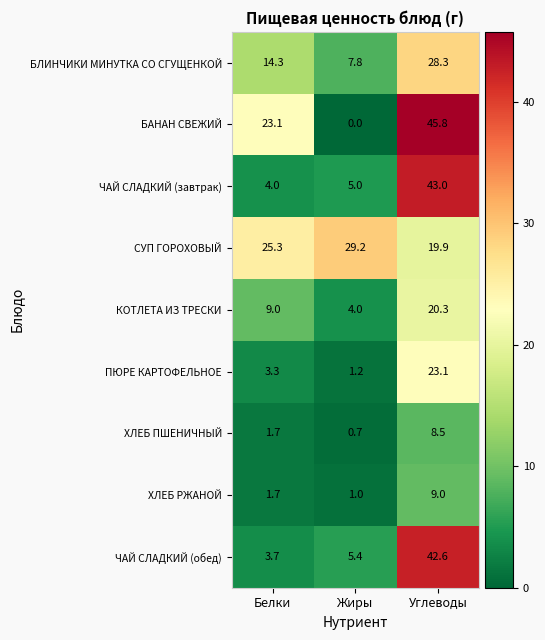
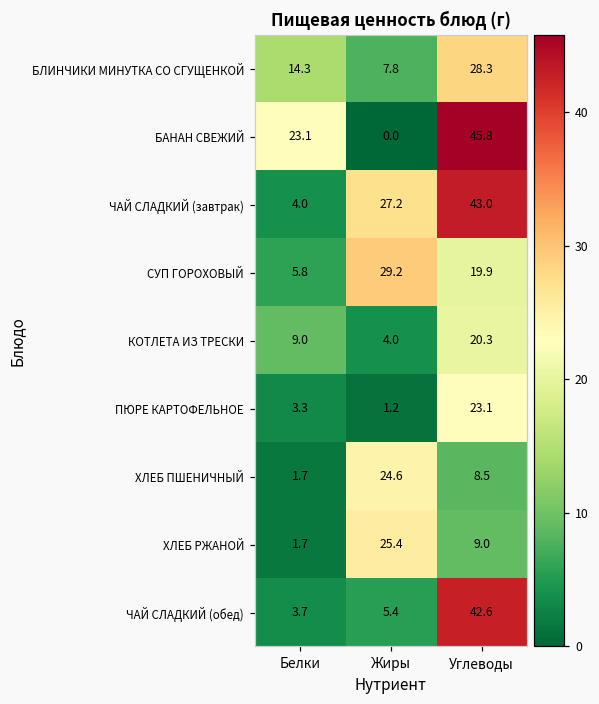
  {
    "БЛИНЧИКИ МИНУТКА СО СГУЩЕНКОЙ": {
      "Белки": 14.3,
      "Жиры": 7.8,
      "Углеводы": 28.3
    },
    "БАНАН СВЕЖИЙ": {
      "Белки": 23.1,
      "Жиры": 0.0,
      "Углеводы": 45.8
    },
    "ЧАЙ СЛАДКИЙ (завтрак)": {
      "Белки": 4.0,
-     "Жиры": 5.0,
+     "Жиры": 27.2,
      "Углеводы": 43.0
    },
    "СУП ГОРОХОВЫЙ": {
-     "Белки": 25.3,
+     "Белки": 5.8,
      "Жиры": 29.2,
      "Углеводы": 19.9
    },
    "КОТЛЕТА ИЗ ТРЕСКИ": {
      "Белки": 9.0,
      "Жиры": 4.0,
      "Углеводы": 20.3
    },
    "ПЮРЕ КАРТОФЕЛЬНОЕ": {
      "Белки": 3.3,
      "Жиры": 1.2,
      "Углеводы": 23.1
    },
    "ХЛЕБ ПШЕНИЧНЫЙ": {
      "Белки": 1.7,
-     "Жиры": 0.7,
+     "Жиры": 24.6,
      "Углеводы": 8.5
    },
    "ХЛЕБ РЖАНОЙ": {
      "Белки": 1.7,
-     "Жиры": 1.0,
+     "Жиры": 25.4,
      "Углеводы": 9.0
    },
    "ЧАЙ СЛАДКИЙ (обед)": {
      "Белки": 3.7,
      "Жиры": 5.4,
      "Углеводы": 42.6
    }
  }
